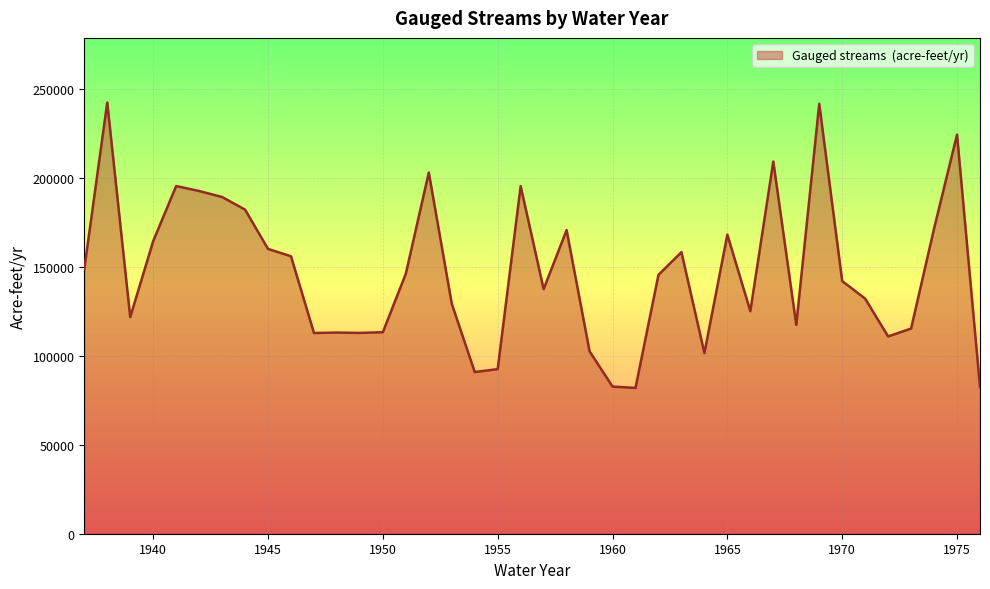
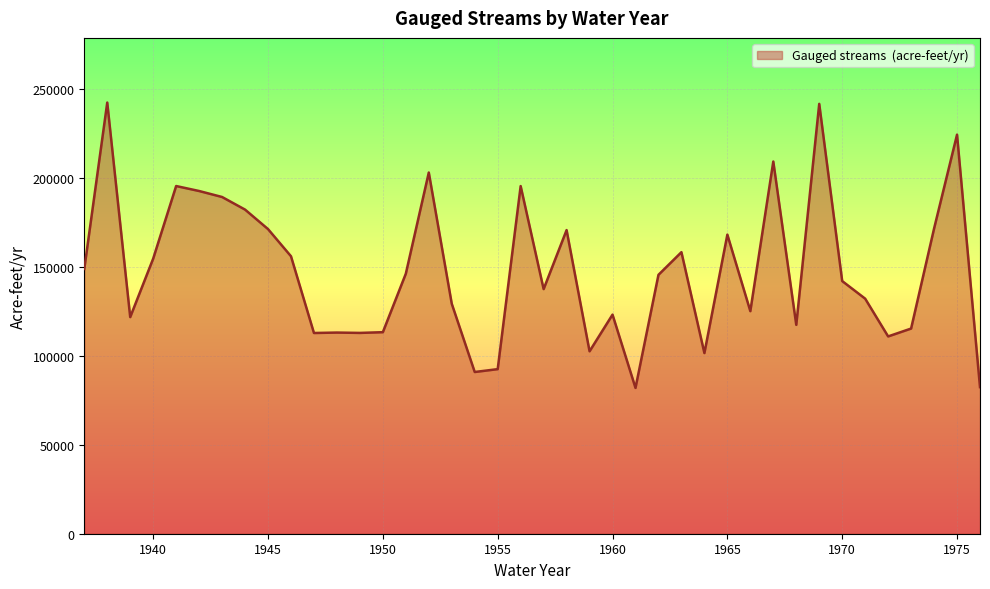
  {
-   "1940": 165000,
-   "1945": 160000,
+   "1940": 155000,
+   "1945": 171000,
    "1950": 113000,
    "1955": 93000,
-   "1960": 83000,
+   "1960": 123000,
    "1965": 168000,
    "1970": 142000,
    "1975": 224000
  }
